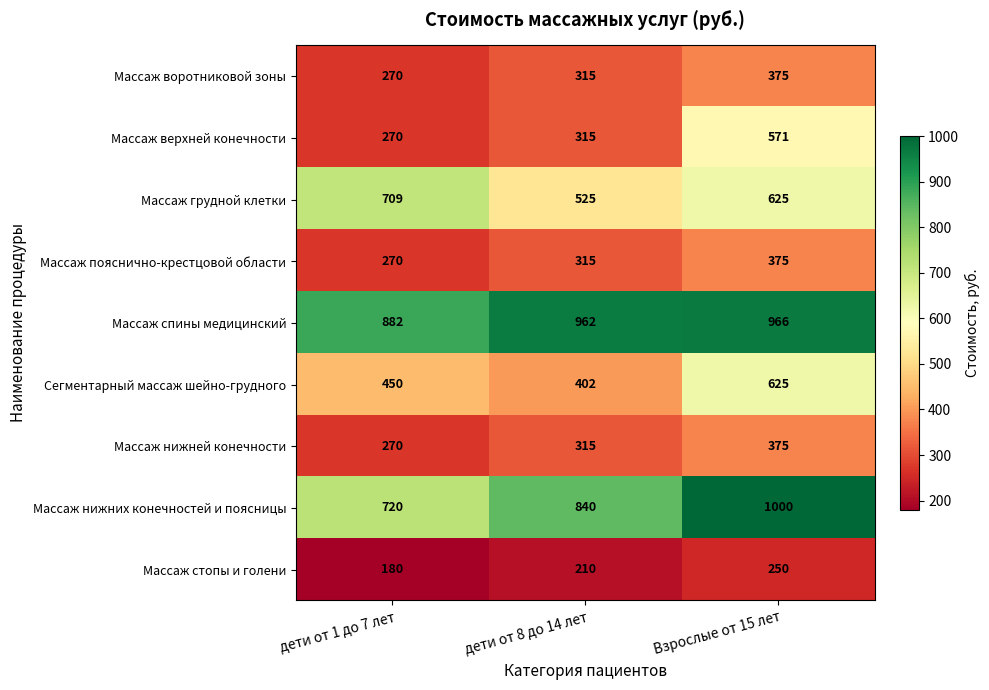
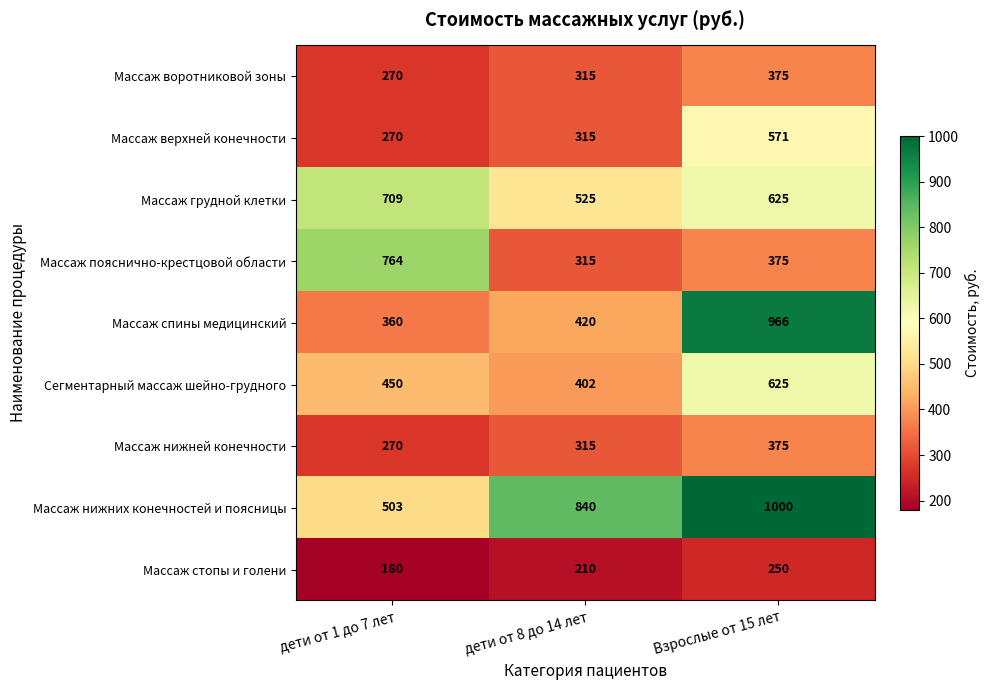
  {
    "Массаж воротниковой зоны": {
      "дети от 1 до 7 лет": 270,
      "дети от 8 до 14 лет": 315,
      "Взрослые от 15 лет": 375
    },
    "Массаж верхней конечности": {
      "дети от 1 до 7 лет": 270,
      "дети от 8 до 14 лет": 315,
      "Взрослые от 15 лет": 571
    },
    "Массаж грудной клетки": {
      "дети от 1 до 7 лет": 709,
      "дети от 8 до 14 лет": 525,
      "Взрослые от 15 лет": 625
    },
    "Массаж пояснично-крестцовой области": {
-     "дети от 1 до 7 лет": 270,
+     "дети от 1 до 7 лет": 764,
      "дети от 8 до 14 лет": 315,
      "Взрослые от 15 лет": 375
    },
    "Массаж спины медицинский": {
-     "дети от 1 до 7 лет": 882,
-     "дети от 8 до 14 лет": 962,
+     "дети от 1 до 7 лет": 360,
+     "дети от 8 до 14 лет": 420,
      "Взрослые от 15 лет": 966
    },
    "Сегментарный массаж шейно-грудного": {
      "дети от 1 до 7 лет": 450,
      "дети от 8 до 14 лет": 402,
      "Взрослые от 15 лет": 625
    },
    "Массаж нижней конечности": {
      "дети от 1 до 7 лет": 270,
      "дети от 8 до 14 лет": 315,
      "Взрослые от 15 лет": 375
    },
    "Массаж нижних конечностей и поясницы": {
-     "дети от 1 до 7 лет": 720,
+     "дети от 1 до 7 лет": 503,
      "дети от 8 до 14 лет": 840,
      "Взрослые от 15 лет": 1000
    },
    "Массаж стопы и голени": {
      "дети от 1 до 7 лет": 180,
      "дети от 8 до 14 лет": 210,
      "Взрослые от 15 лет": 250
    }
  }
